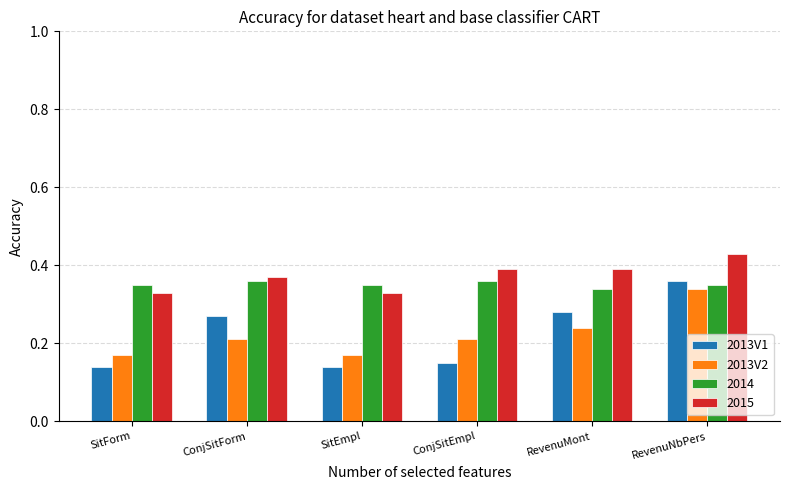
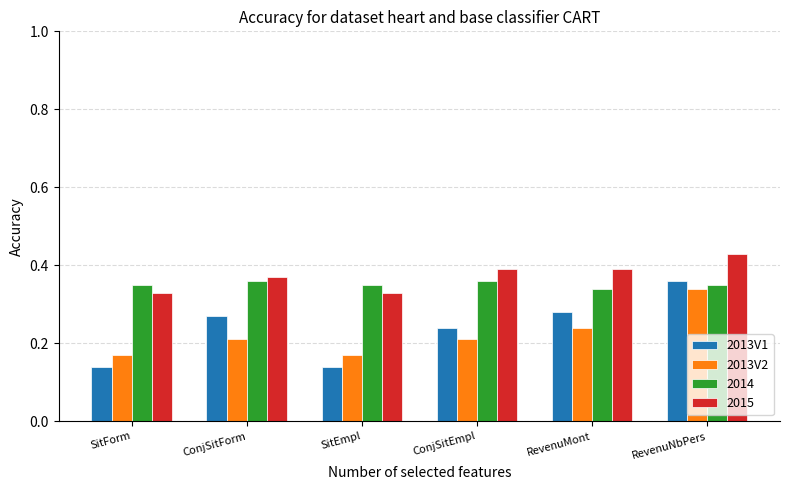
  {
    "2013V1": {
      "SitForm": 0.14,
      "ConjSitForm": 0.27,
      "SitEmpl": 0.14,
-     "ConjSitEmpl": 0.15,
+     "ConjSitEmpl": 0.24,
      "RevenuMont": 0.28,
      "RevenuNbPers": 0.36
    },
    "2013V2": {
      "SitForm": 0.17,
      "ConjSitForm": 0.21,
      "SitEmpl": 0.17,
      "ConjSitEmpl": 0.21,
      "RevenuMont": 0.24,
      "RevenuNbPers": 0.34
    },
    "2014": {
      "SitForm": 0.35,
      "ConjSitForm": 0.36,
      "SitEmpl": 0.35,
      "ConjSitEmpl": 0.36,
      "RevenuMont": 0.34,
      "RevenuNbPers": 0.35
    },
    "2015": {
      "SitForm": 0.33,
      "ConjSitForm": 0.37,
      "SitEmpl": 0.33,
      "ConjSitEmpl": 0.39,
      "RevenuMont": 0.39,
      "RevenuNbPers": 0.43
    }
  }
